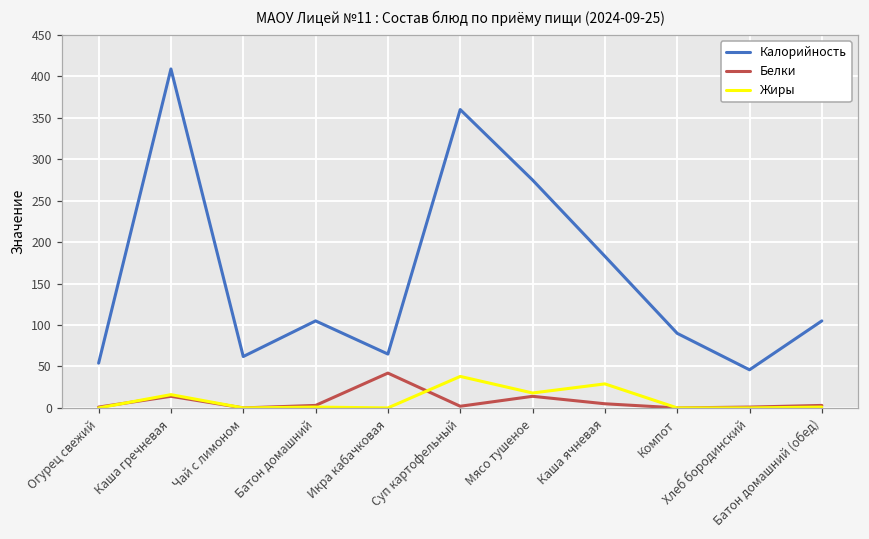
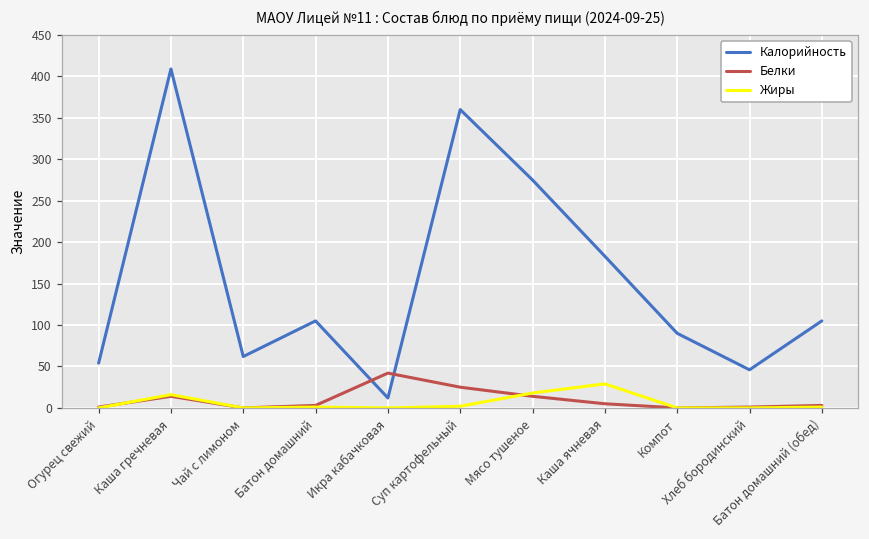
  {
    "Калорийность": {
      "Огурец свежий": 50,
      "Каша гречневая": 410,
      "Чай с лимоном": 60,
      "Батон домашний": 110,
-     "Икра кабачковая": 70,
+     "Икра кабачковая": 10,
      "Суп картофельный": 360,
      "Мясо тушеное": 280,
      "Каша ячневая": 180,
      "Компот": 90,
      "Хлеб бородинский": 50,
      "Батон домашний (обед)": 110
    },
    "Белки": {
      "Икра кабачковая": 40,
-     "Суп картофельный": 0,
+     "Суп картофельный": 30,
      "Мясо тушеное": 10,
      "Каша ячневая": 10
    },
    "Жиры": {
      "Икра кабачковая": 0,
-     "Суп картофельный": 40,
+     "Суп картофельный": 0,
      "Мясо тушеное": 20,
      "Каша ячневая": 30
    }
  }
